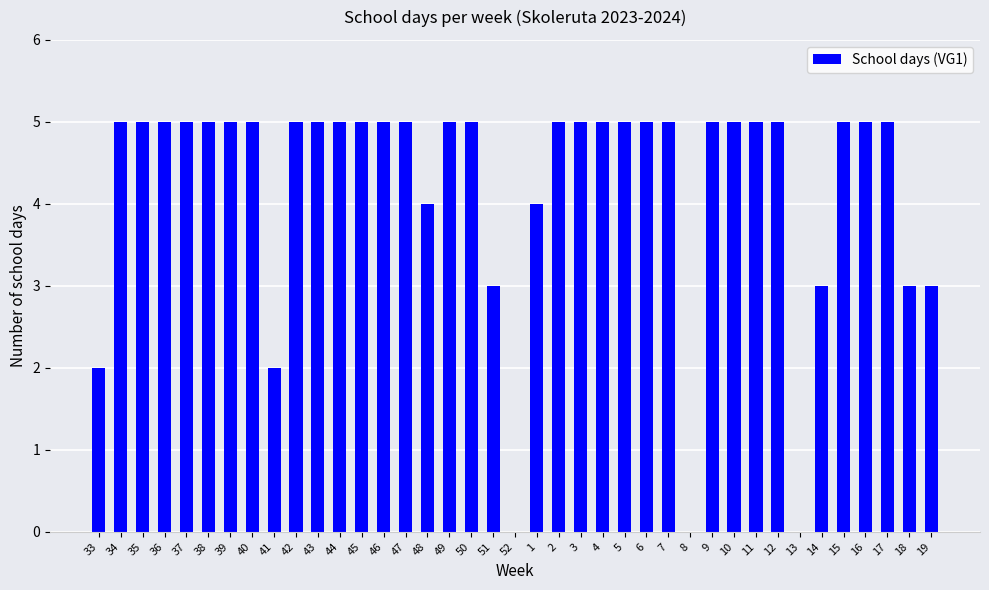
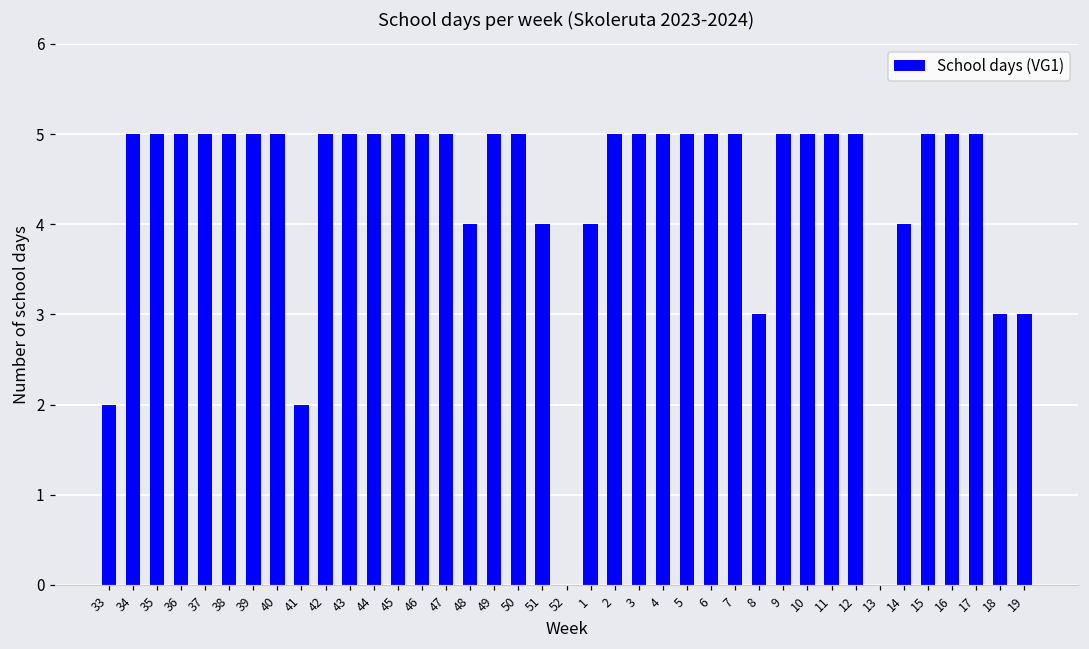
  {
    "33": 2,
    "34": 5,
    "35": 5,
    "36": 5,
    "37": 5,
    "38": 5,
    "39": 5,
    "40": 5,
    "41": 2,
    "42": 5,
    "43": 5,
    "44": 5,
    "45": 5,
    "46": 5,
    "47": 5,
    "48": 4,
    "49": 5,
    "50": 5,
-   "51": 3,
+   "51": 4,
    "52": 0,
    "1": 4,
    "2": 5,
    "3": 5,
    "4": 5,
    "5": 5,
    "6": 5,
    "7": 5,
-   "8": 0,
+   "8": 3,
    "9": 5,
    "10": 5,
    "11": 5,
    "12": 5,
    "13": 0,
-   "14": 3,
+   "14": 4,
    "15": 5,
    "16": 5,
    "17": 5,
    "18": 3,
    "19": 3
  }
